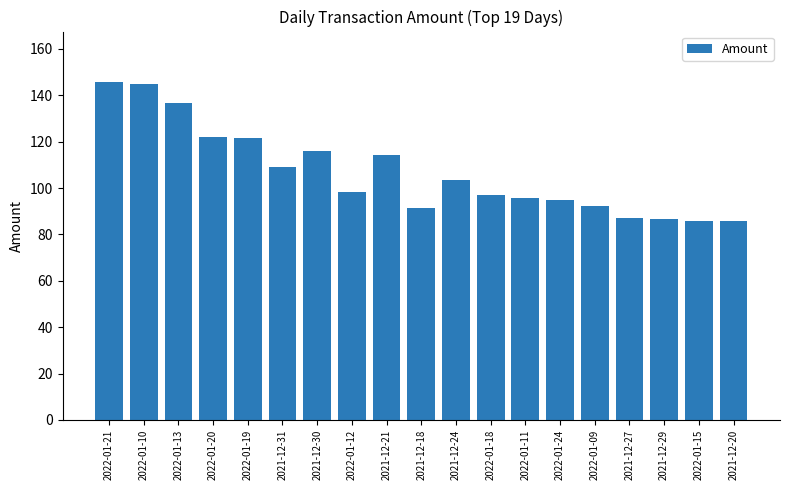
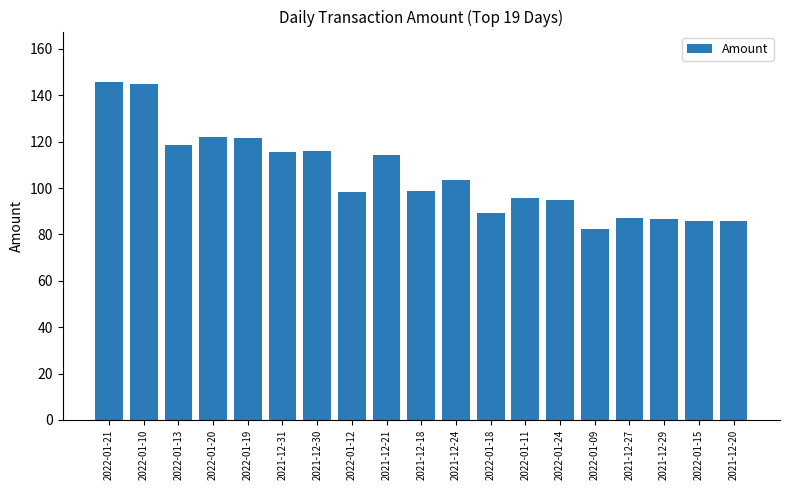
  {
    "2022-01-21": 146,
    "2022-01-10": 145,
-   "2022-01-13": 137,
+   "2022-01-13": 119,
    "2022-01-20": 122,
    "2022-01-19": 122,
-   "2021-12-31": 109,
+   "2021-12-31": 116,
    "2021-12-30": 116,
    "2022-01-12": 98,
    "2021-12-21": 114,
-   "2021-12-18": 91,
+   "2021-12-18": 99,
    "2021-12-24": 103,
-   "2022-01-18": 97,
+   "2022-01-18": 89,
    "2022-01-11": 96,
    "2022-01-24": 95,
-   "2022-01-09": 92,
+   "2022-01-09": 82,
    "2021-12-27": 87,
    "2021-12-29": 87,
    "2022-01-15": 86,
    "2021-12-20": 86
  }
